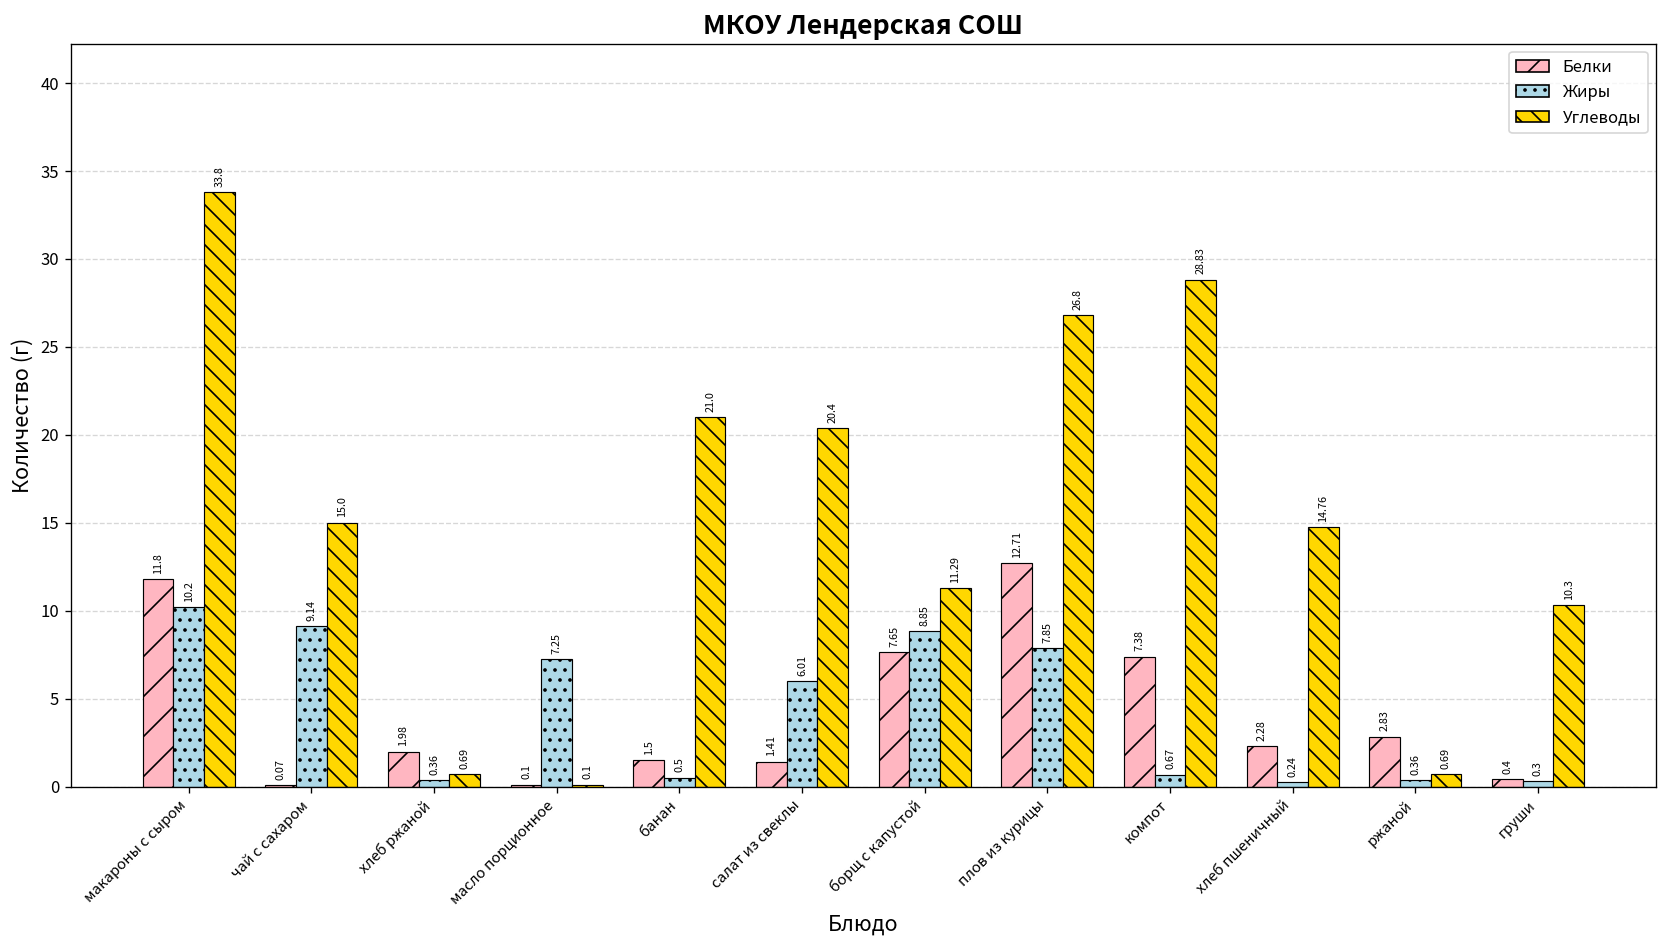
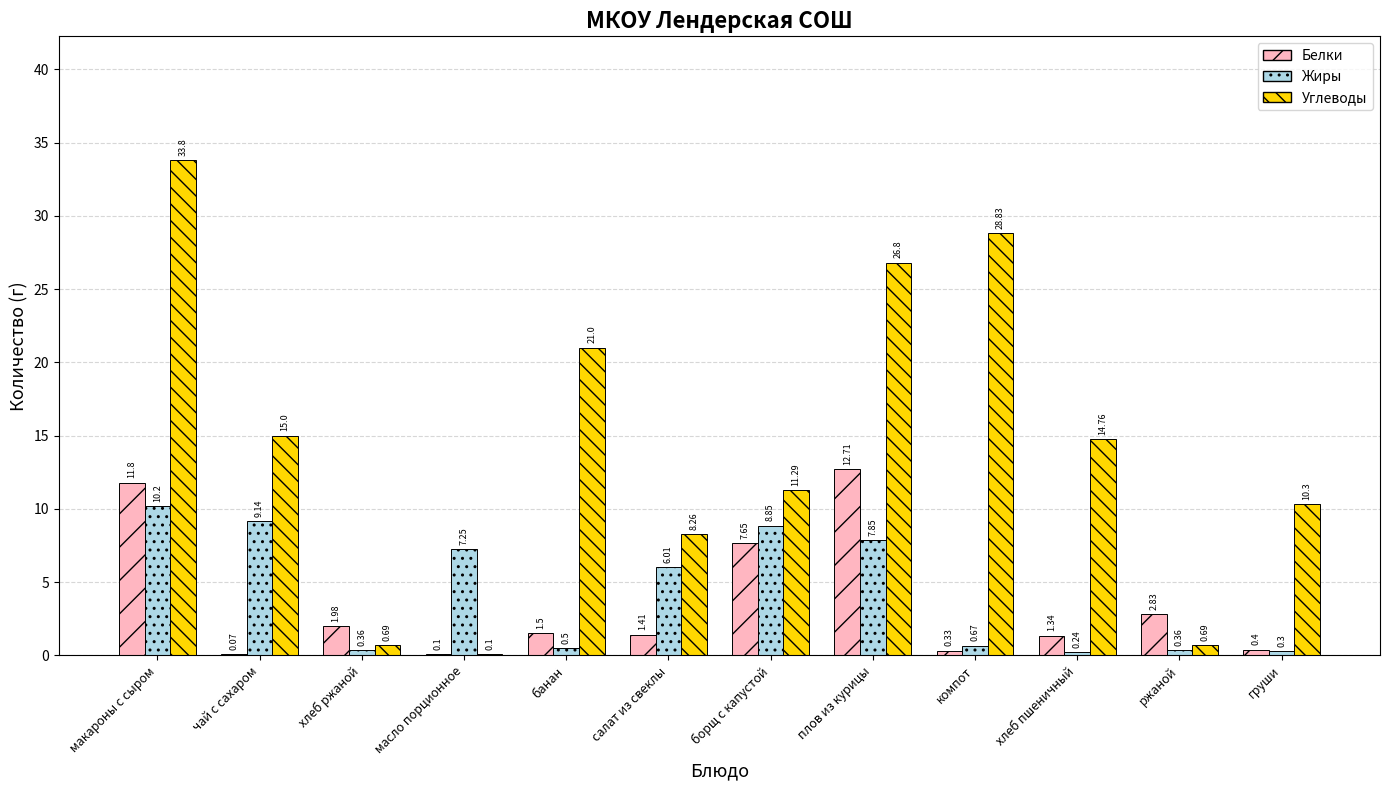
  {
    "Белки": {
      "макароны с сыром": 11.8,
      "чай с сахаром": 0.07,
      "хлеб ржаной": 1.98,
      "масло порционное": 0.1,
      "банан": 1.5,
      "салат из свеклы": 1.41,
      "борщ с капустой": 7.65,
      "плов из курицы": 12.71,
-     "компот": 7.38,
-     "хлеб пшеничный": 2.28,
+     "компот": 0.33,
+     "хлеб пшеничный": 1.34,
      "ржаной": 2.83,
      "груши": 0.4
    },
    "Жиры": {
      "макароны с сыром": 10.2,
      "чай с сахаром": 9.14,
      "хлеб ржаной": 0.36,
      "масло порционное": 7.25,
      "банан": 0.5,
      "салат из свеклы": 6.01,
      "борщ с капустой": 8.85,
      "плов из курицы": 7.85,
      "компот": 0.67,
      "хлеб пшеничный": 0.24,
      "ржаной": 0.36,
      "груши": 0.3
    },
    "Углеводы": {
      "макароны с сыром": 33.8,
      "чай с сахаром": 15.0,
      "хлеб ржаной": 0.69,
      "масло порционное": 0.1,
      "банан": 21.0,
-     "салат из свеклы": 20.4,
+     "салат из свеклы": 8.26,
      "борщ с капустой": 11.29,
      "плов из курицы": 26.8,
      "компот": 28.83,
      "хлеб пшеничный": 14.76,
      "ржаной": 0.69,
      "груши": 10.3
    }
  }
